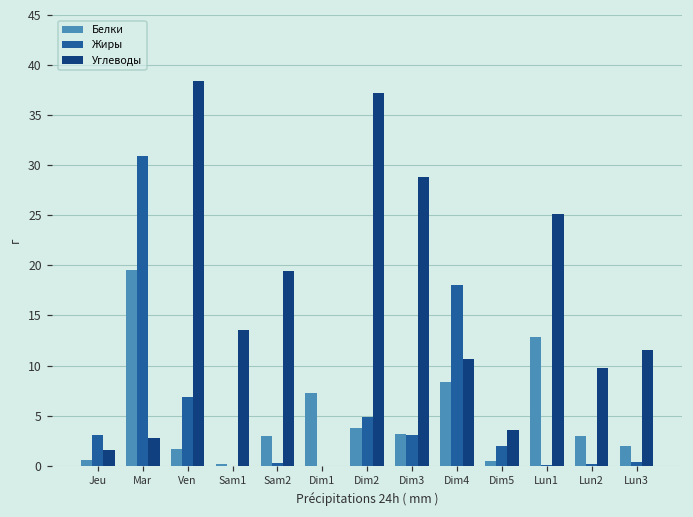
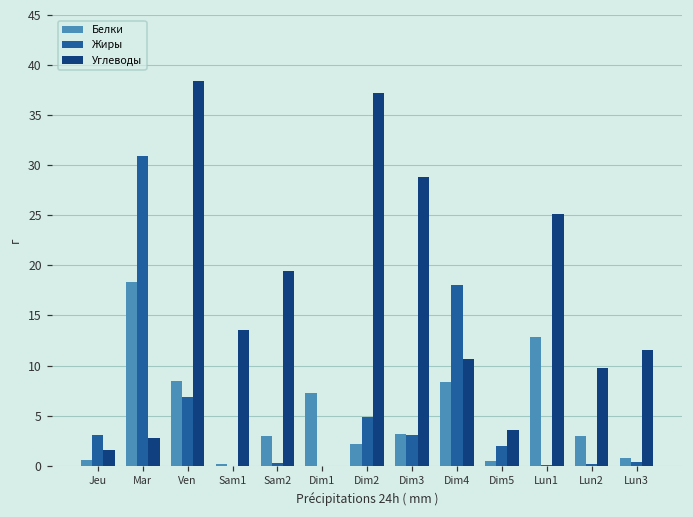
  {
    "Белки": {
      "Jeu": 1,
-     "Mar": 20,
-     "Ven": 2,
+     "Mar": 18,
+     "Ven": 9,
      "Sam2": 3,
      "Dim1": 7,
-     "Dim2": 4,
+     "Dim2": 2,
      "Dim3": 3,
      "Dim4": 8,
      "Dim5": 0,
      "Lun1": 13,
      "Lun2": 3,
-     "Lun3": 2
+     "Lun3": 1
    }
  }
